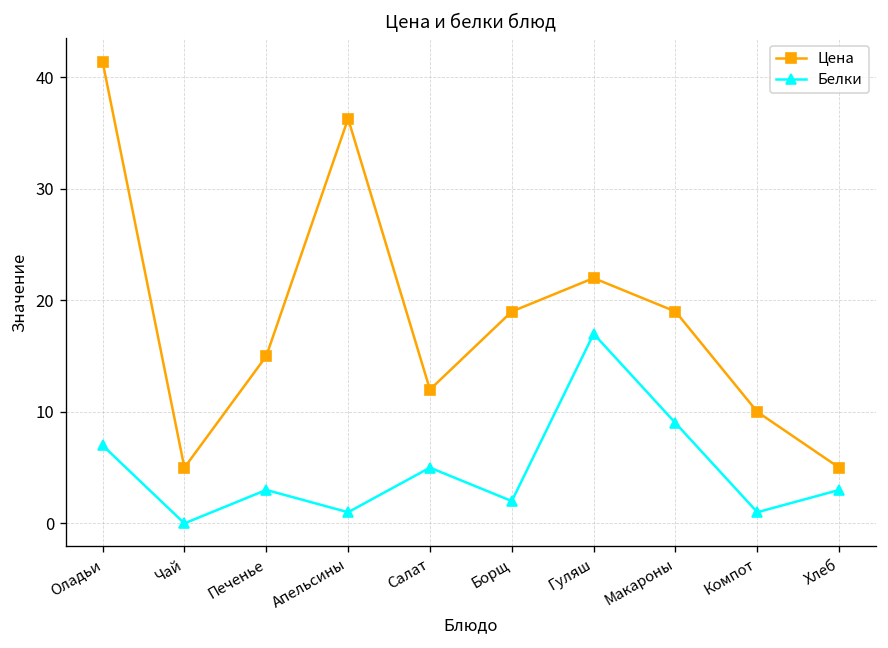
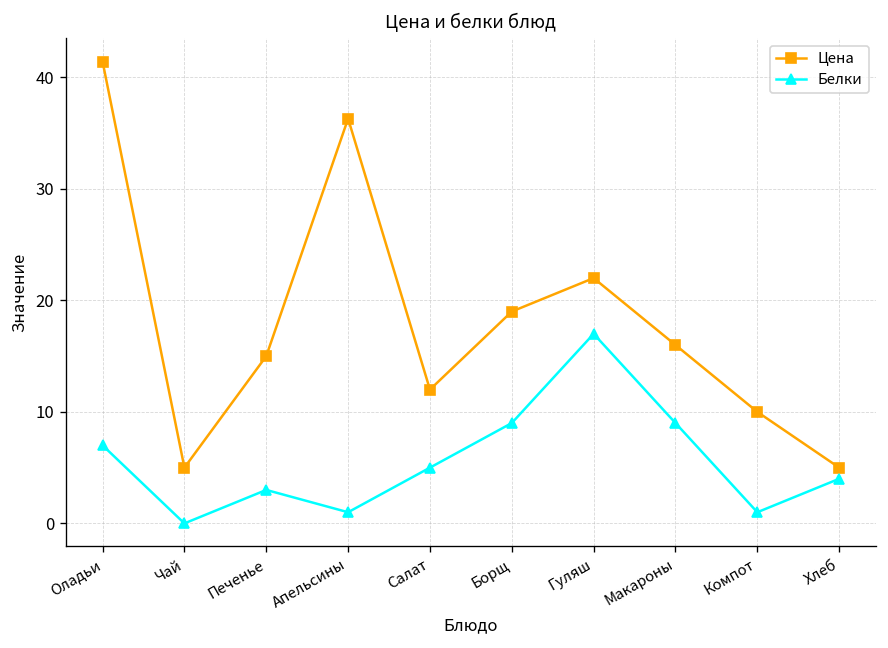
  {
    "Цена": {
      "Оладьи": 41,
      "Чай": 5,
      "Печенье": 15,
      "Апельсины": 36,
      "Салат": 12,
      "Борщ": 19,
      "Гуляш": 22,
-     "Макароны": 19,
+     "Макароны": 16,
      "Компот": 10,
      "Хлеб": 5
    },
    "Белки": {
      "Оладьи": 7,
      "Чай": 0,
      "Печенье": 3,
      "Апельсины": 1,
      "Салат": 5,
-     "Борщ": 2,
+     "Борщ": 9,
      "Гуляш": 17,
      "Макароны": 9,
      "Компот": 1,
-     "Хлеб": 3
+     "Хлеб": 4
    }
  }
